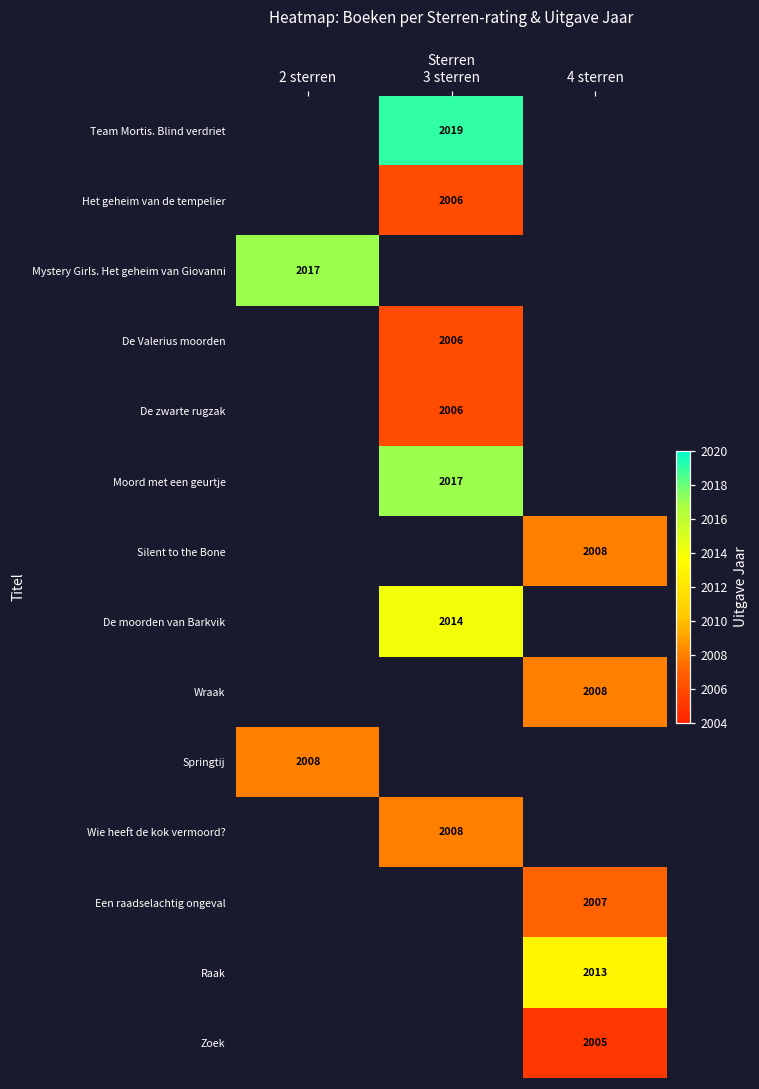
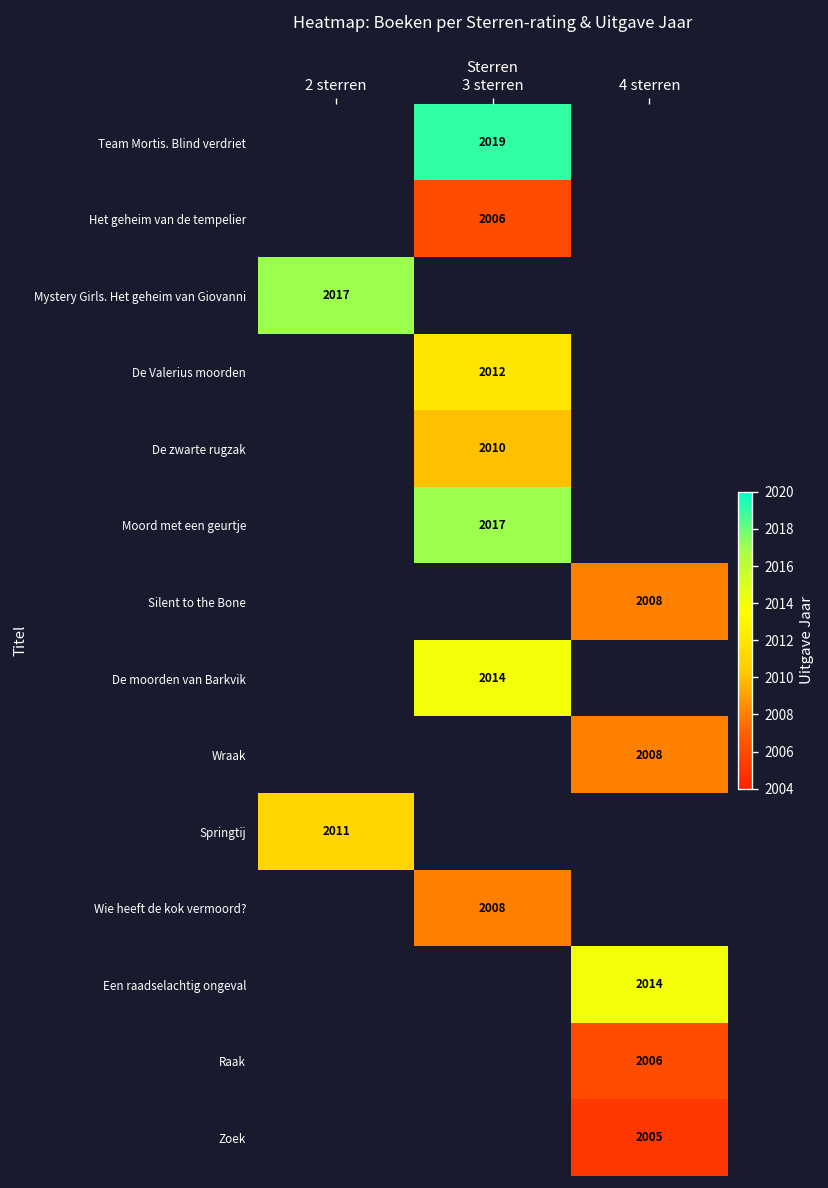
  {
    "Team Mortis. Blind verdriet": {
      "3 sterren": 2019
    },
    "Het geheim van de tempelier": {
      "3 sterren": 2006
    },
    "Mystery Girls. Het geheim van Giovanni": {
      "2 sterren": 2017
    },
    "De Valerius moorden": {
-     "3 sterren": 2006
+     "3 sterren": 2012
    },
    "De zwarte rugzak": {
-     "3 sterren": 2006
+     "3 sterren": 2010
    },
    "Moord met een geurtje": {
      "3 sterren": 2017
    },
    "Silent to the Bone": {
      "4 sterren": 2008
    },
    "De moorden van Barkvik": {
      "3 sterren": 2014
    },
    "Wraak": {
      "4 sterren": 2008
    },
    "Springtij": {
-     "2 sterren": 2008
+     "2 sterren": 2011
    },
    "Wie heeft de kok vermoord?": {
      "3 sterren": 2008
    },
    "Een raadselachtig ongeval": {
-     "4 sterren": 2007
+     "4 sterren": 2014
    },
    "Raak": {
-     "4 sterren": 2013
+     "4 sterren": 2006
    },
    "Zoek": {
      "4 sterren": 2005
    }
  }
